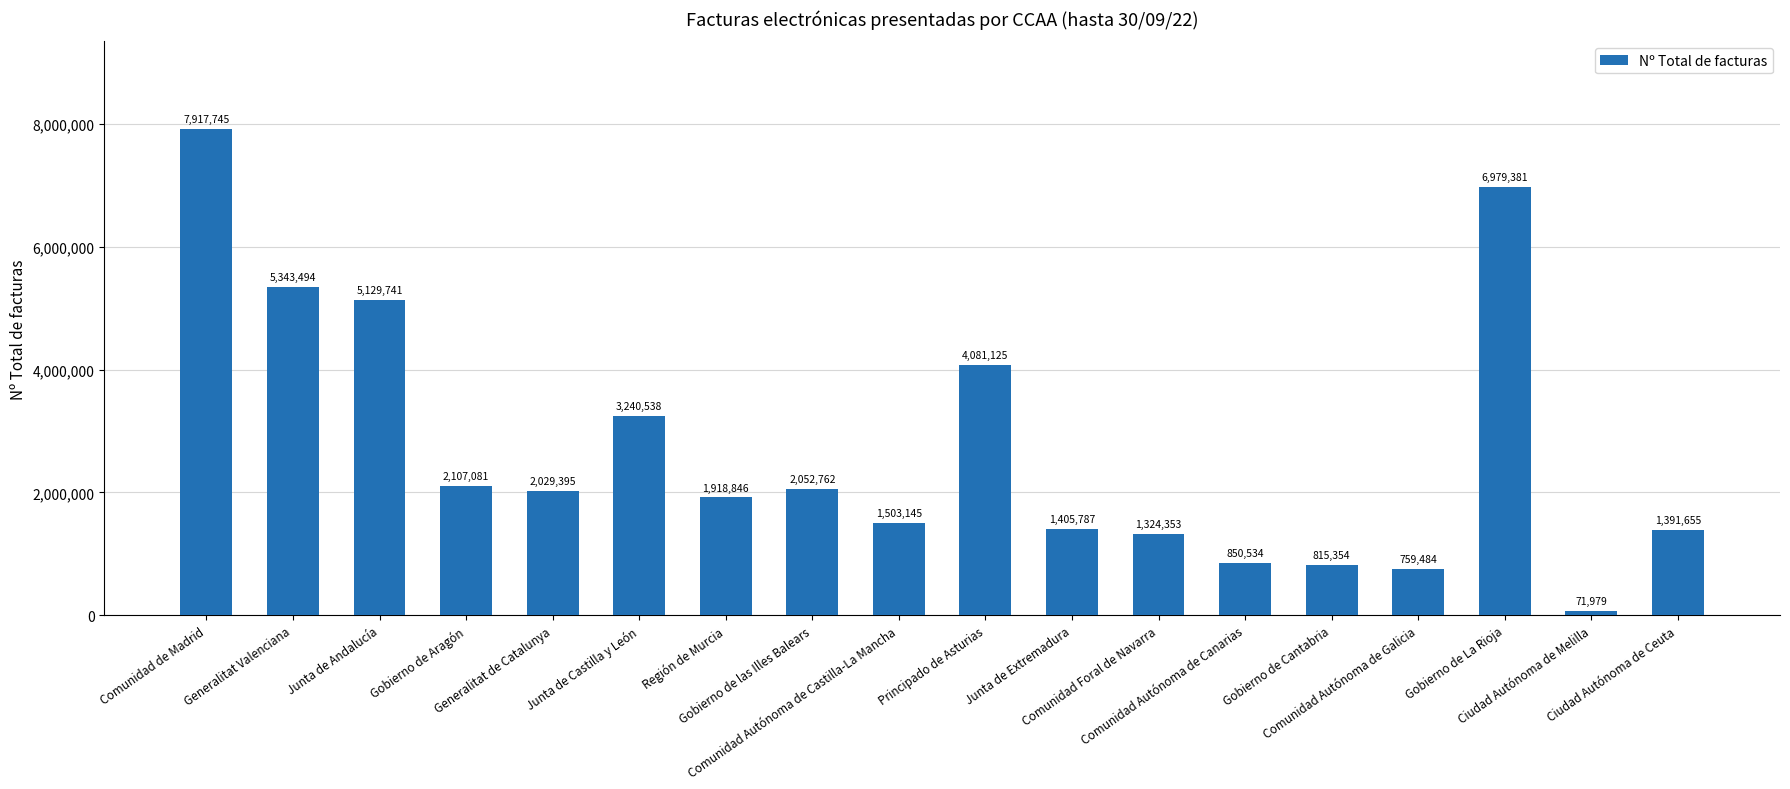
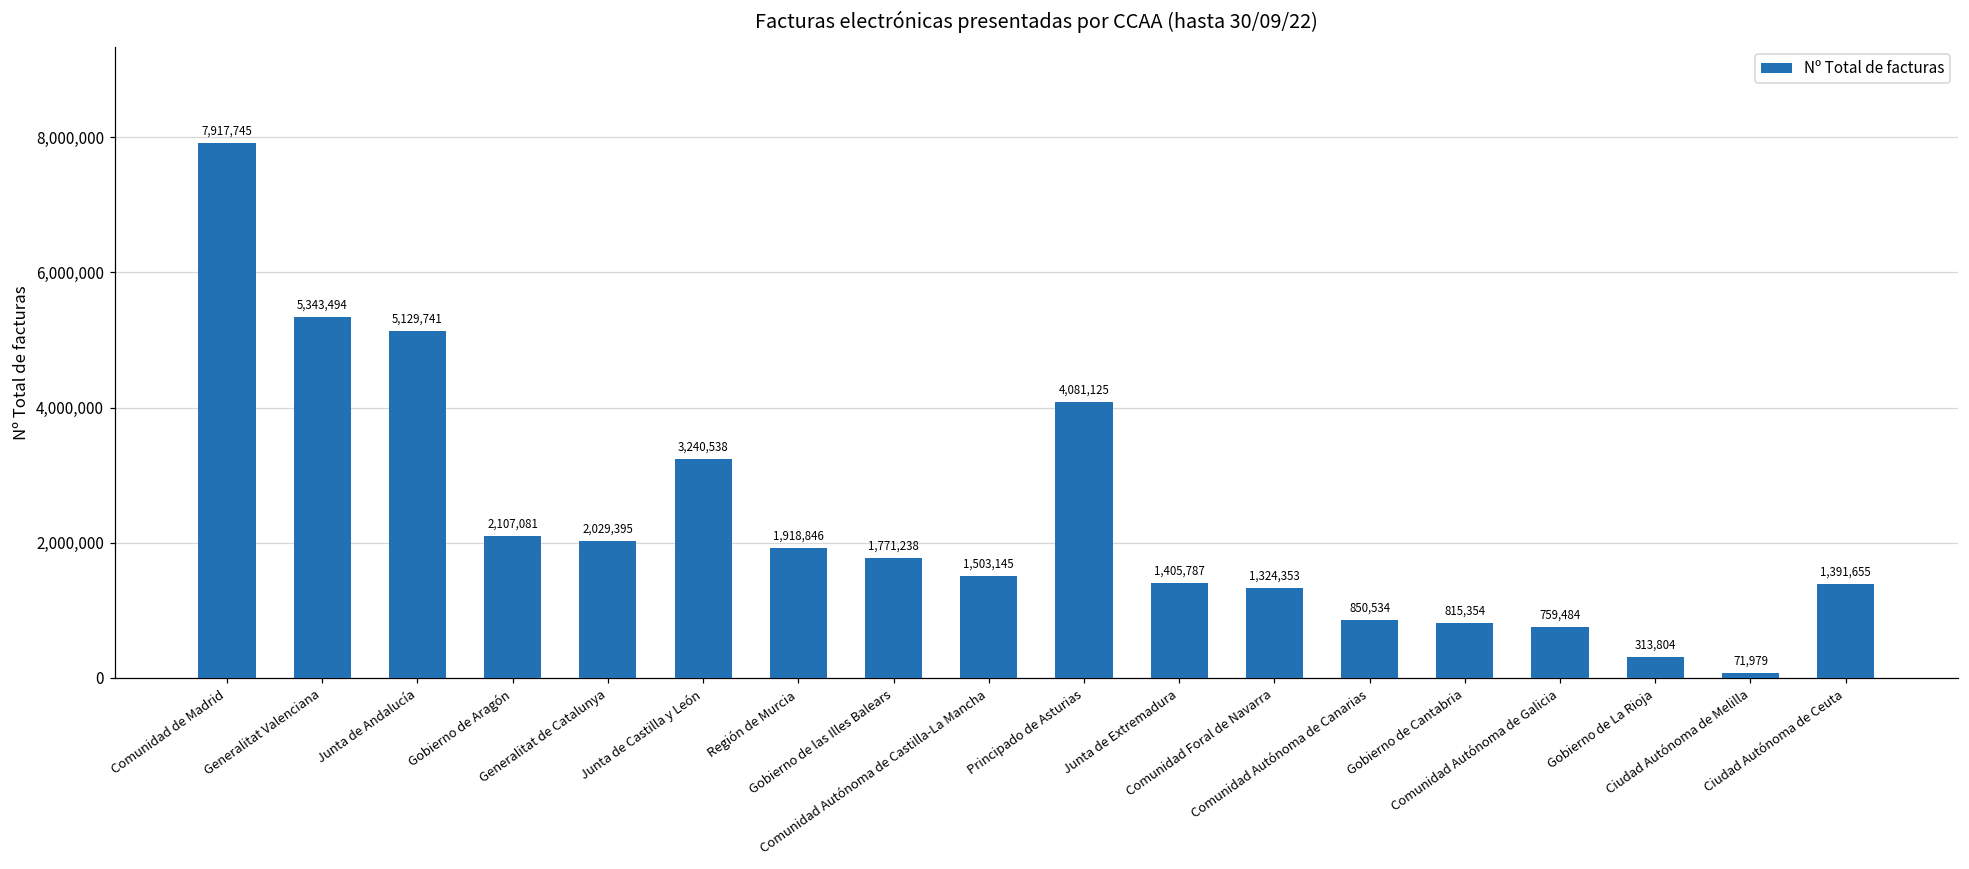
  {
    "Comunidad de Madrid": "7,917,745",
    "Generalitat Valenciana": "5,343,494",
    "Junta de Andalucía": "5,129,741",
    "Gobierno de Aragón": "2,107,081",
    "Generalitat de Catalunya": "2,029,395",
    "Junta de Castilla y León": "3,240,538",
    "Región de Murcia": "1,918,846",
-   "Gobierno de las Illes Balears": "2,052,762",
+   "Gobierno de las Illes Balears": "1,771,238",
    "Comunidad Autónoma de Castilla-La Mancha": "1,503,145",
    "Principado de Asturias": "4,081,125",
    "Junta de Extremadura": "1,405,787",
    "Comunidad Foral de Navarra": "1,324,353",
    "Comunidad Autónoma de Canarias": "850,534",
    "Gobierno de Cantabria": "815,354",
    "Comunidad Autónoma de Galicia": "759,484",
-   "Gobierno de La Rioja": "6,979,381",
+   "Gobierno de La Rioja": "313,804",
    "Ciudad Autónoma de Melilla": "71,979",
    "Ciudad Autónoma de Ceuta": "1,391,655"
  }
